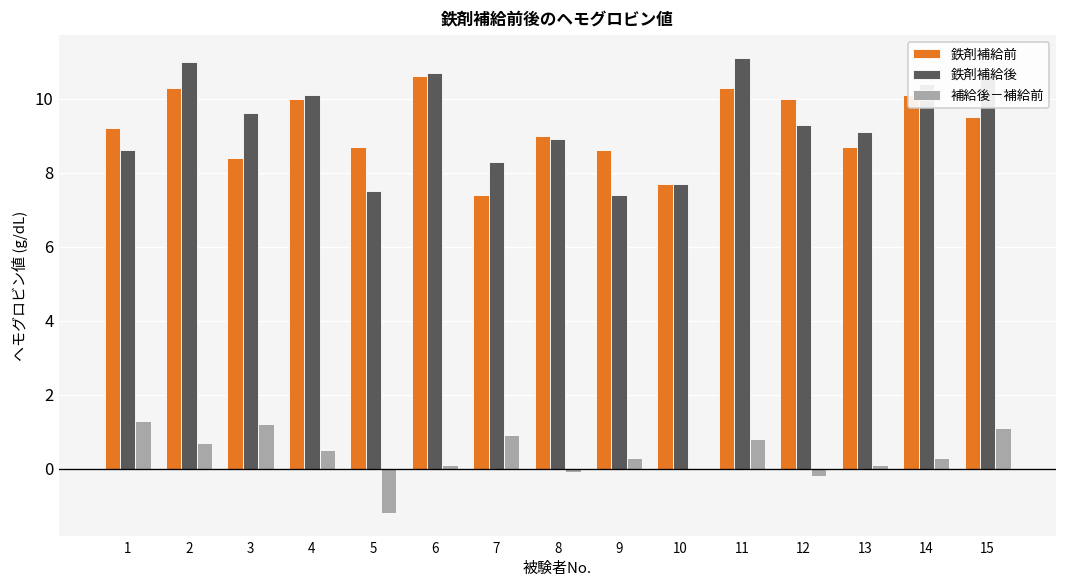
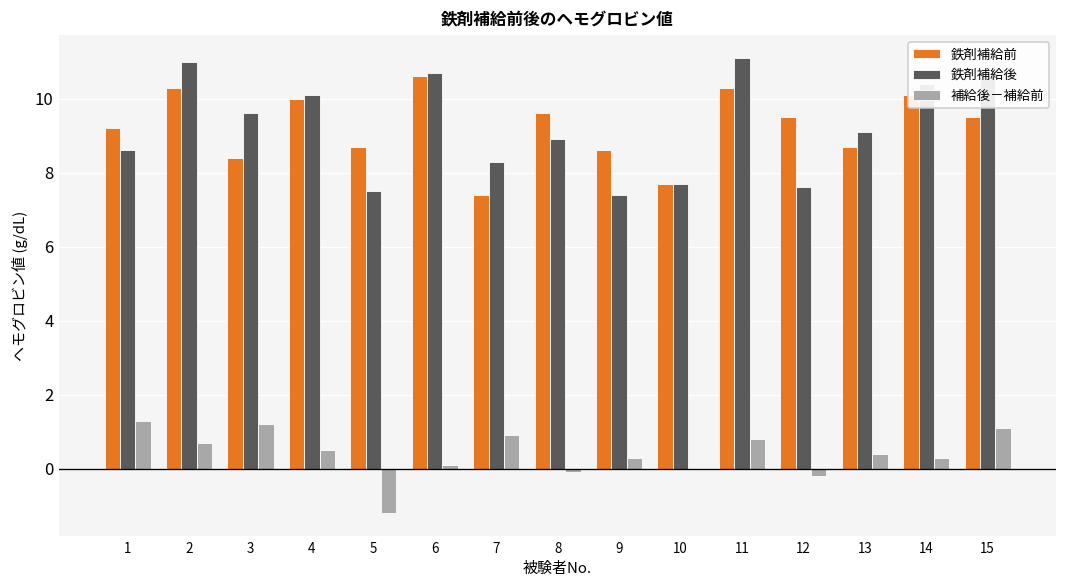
  {
    "鉄剤補給前": {
      "1": 9.2,
      "2": 10.3,
      "3": 8.4,
      "4": 10.0,
      "5": 8.7,
      "6": 10.6,
      "7": 7.4,
-     "8": 9.0,
+     "8": 9.6,
      "9": 8.6,
      "10": 7.7,
      "11": 10.3,
-     "12": 10.0,
+     "12": 9.5,
      "13": 8.7,
      "15": 9.5
    },
    "鉄剤補給後": {
      "1": 8.6,
      "2": 11.0,
      "3": 9.6,
      "4": 10.1,
      "5": 7.5,
      "6": 10.7,
      "7": 8.3,
      "8": 8.9,
      "9": 7.4,
      "10": 7.7,
      "11": 11.1,
-     "12": 9.3,
+     "12": 7.6,
      "13": 9.1
    },
    "補給後－補給前": {
      "1": 1.3,
      "2": 0.7,
      "3": 1.2,
      "4": 0.5,
      "5": -1.2,
      "6": 0.1,
      "7": 0.9,
      "8": -0.1,
      "9": 0.3,
      "10": 0.0,
      "11": 0.8,
      "12": -0.2,
-     "13": 0.1,
+     "13": 0.4,
      "14": 0.3,
      "15": 1.1
    }
  }
